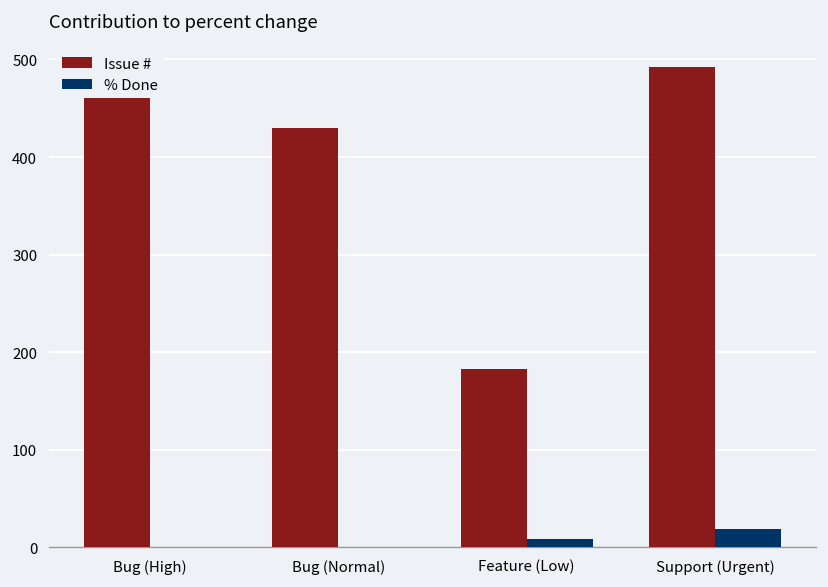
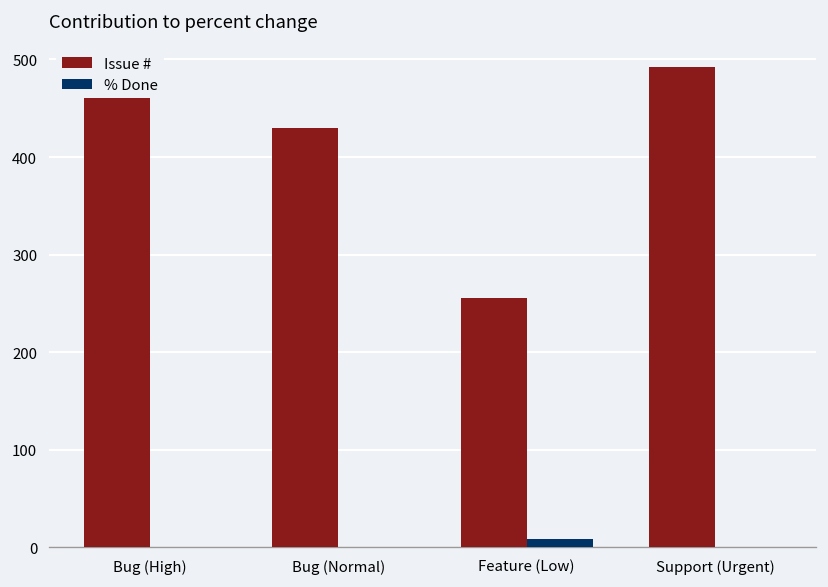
  {
    "Issue #": {
      "Bug (Normal)": 430,
-     "Feature (Low)": 180,
+     "Feature (Low)": 260,
      "Support (Urgent)": 490
    },
    "% Done": {
      "Bug (High)": 0,
      "Bug (Normal)": 0,
      "Feature (Low)": 10,
-     "Support (Urgent)": 20
+     "Support (Urgent)": 0
    }
  }
